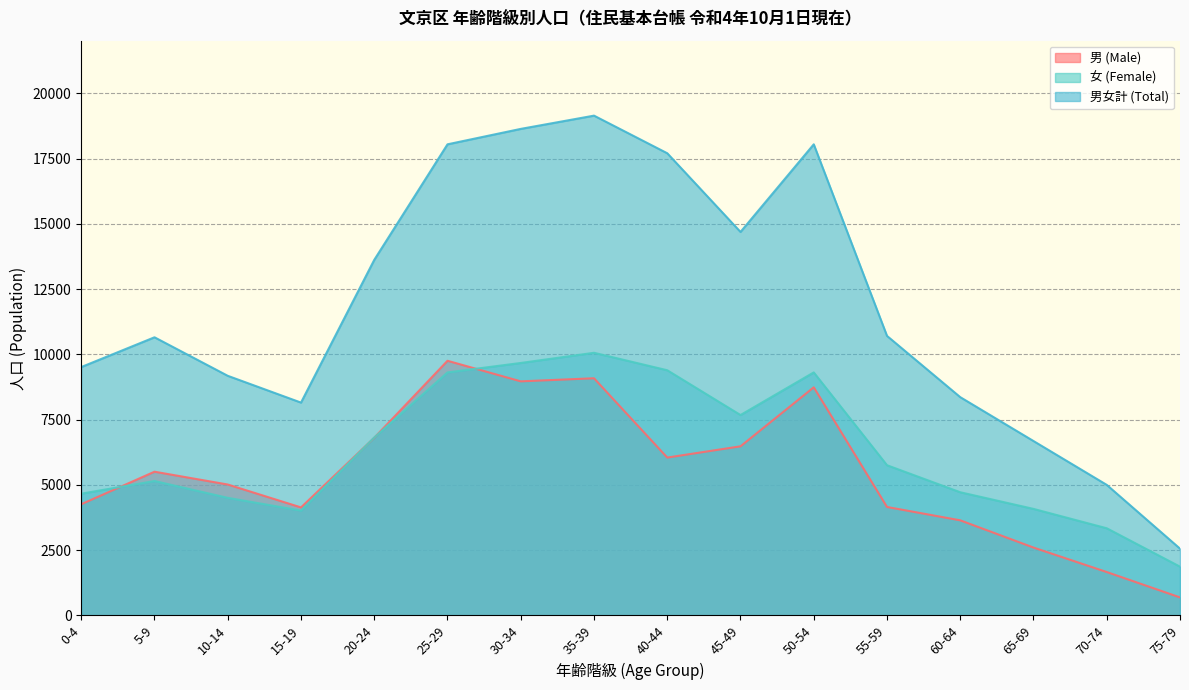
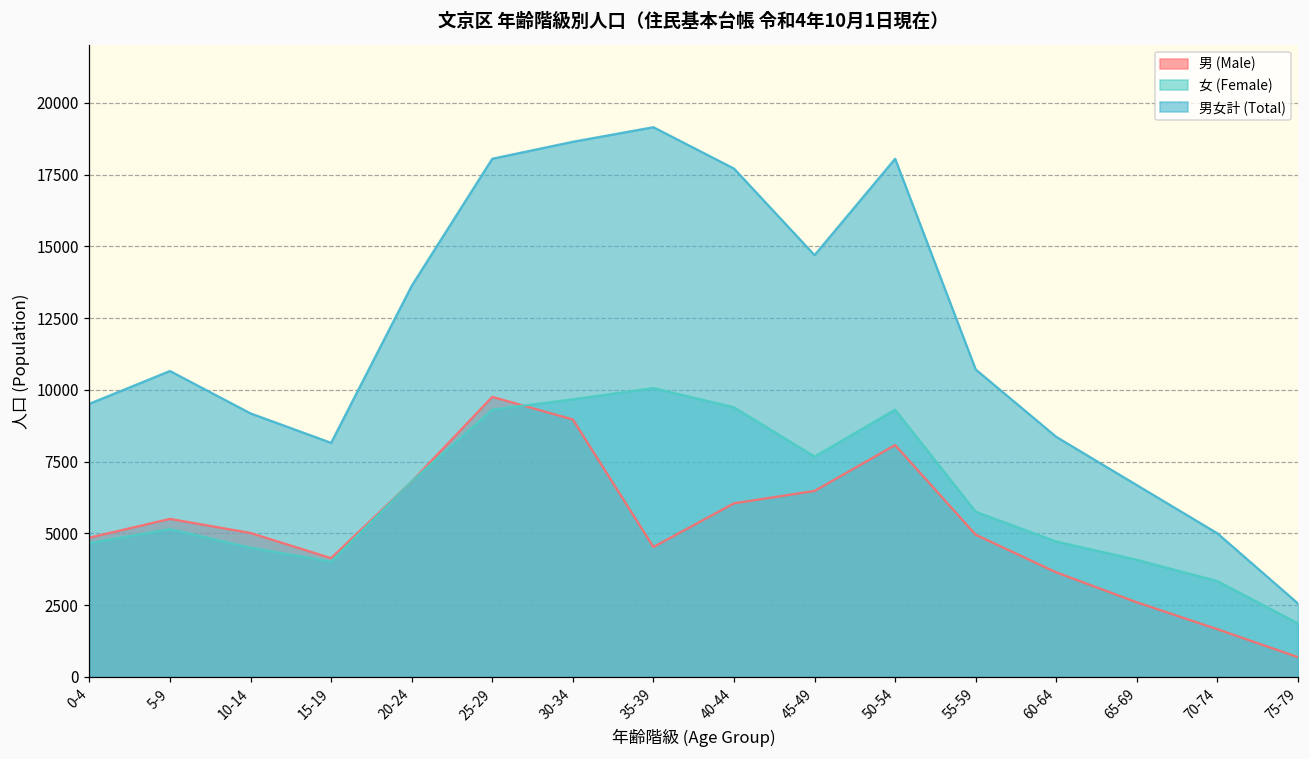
  {
    "男 (Male)": {
-     "0-4": 4300,
+     "0-4": 4900,
      "5-9": 5500,
      "10-14": 5000,
      "15-19": 4100,
      "25-29": 9800,
      "30-34": 9000,
-     "35-39": 9100,
+     "35-39": 4500,
      "40-44": 6000,
      "45-49": 6500,
-     "50-54": 8700,
-     "55-59": 4200,
+     "50-54": 8100,
+     "55-59": 5000,
      "60-64": 3600,
      "65-69": 2600,
      "70-74": 1700,
      "75-79": 700
    }
  }
